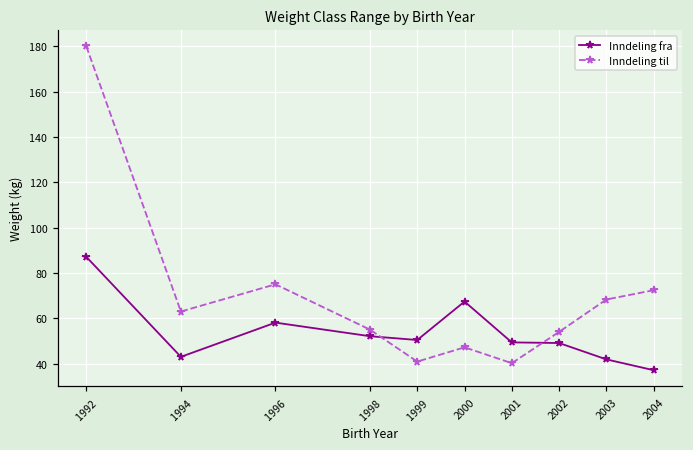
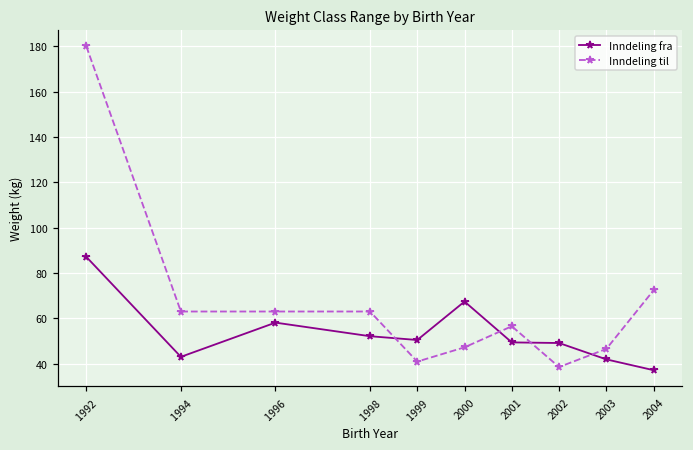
  {
    "Inndeling fra": {
      "1992": 87,
      "1994": 43,
      "1996": 58,
      "1998": 52,
      "1999": 50,
      "2000": 67,
      "2001": 49,
      "2002": 49,
      "2003": 42,
      "2004": 37
    },
    "Inndeling til": {
      "1992": 180,
      "1994": 63,
-     "1996": 75,
-     "1998": 55,
+     "1996": 63,
+     "1998": 63,
      "1999": 41,
      "2000": 47,
-     "2001": 40,
-     "2002": 54,
-     "2003": 68,
+     "2001": 57,
+     "2002": 39,
+     "2003": 47,
      "2004": 72
    }
  }
